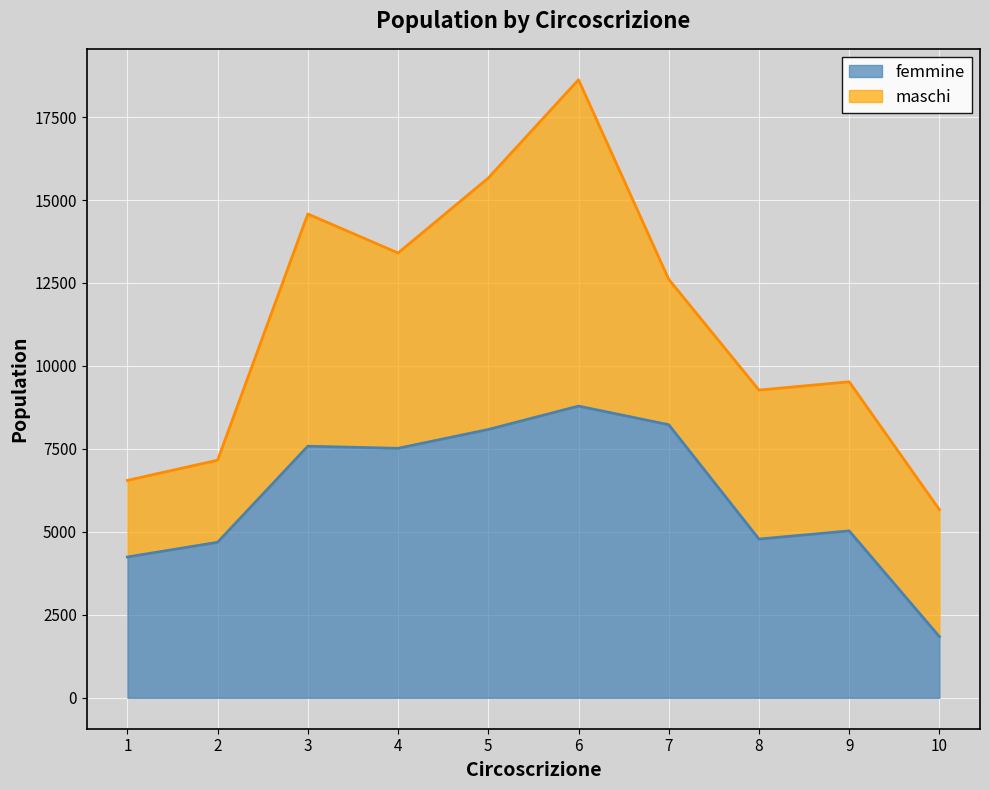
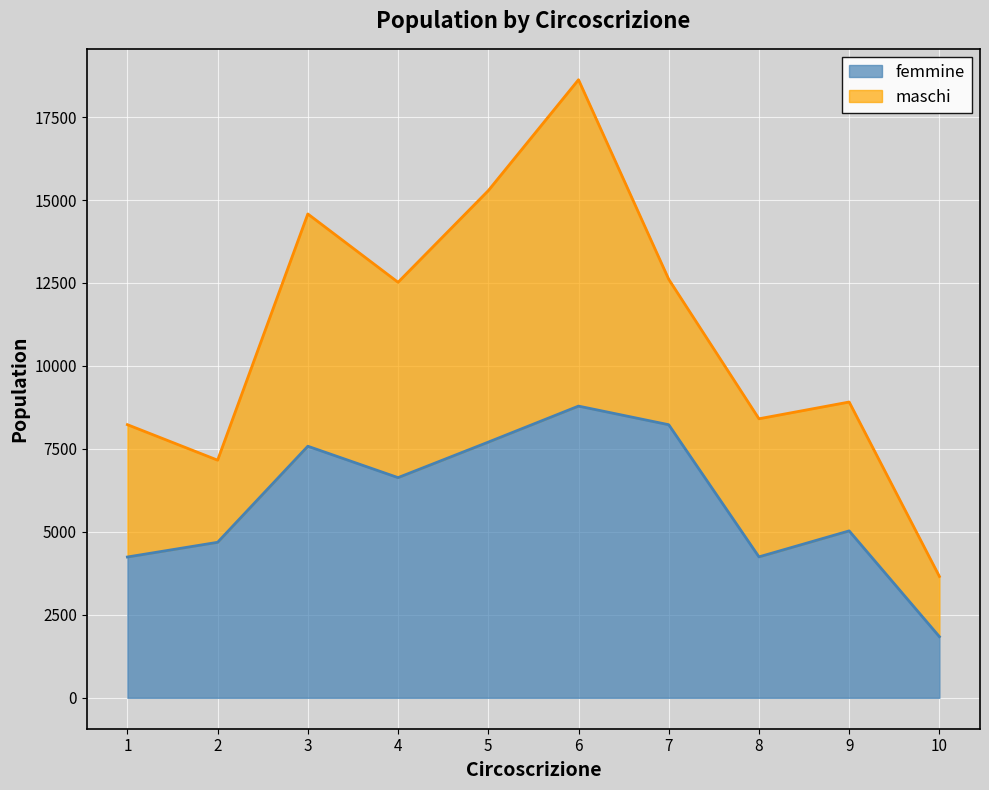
  {
    "femmine": {
      "1": 4200,
      "2": 4700,
      "3": 7600,
-     "4": 7500,
-     "5": 8100,
+     "4": 6600,
+     "5": 7700,
      "6": 8800,
      "7": 8200,
-     "8": 4800,
+     "8": 4200,
      "9": 5000,
      "10": 1800
    },
    "maschi": {
-     "1": 2300,
+     "1": 4000,
      "2": 2500,
      "3": 7000,
      "4": 5900,
      "5": 7600,
      "6": 9800,
      "7": 4400,
-     "8": 4500,
-     "9": 4500,
-     "10": 3800
+     "8": 4200,
+     "9": 3900,
+     "10": 1800
    }
  }
